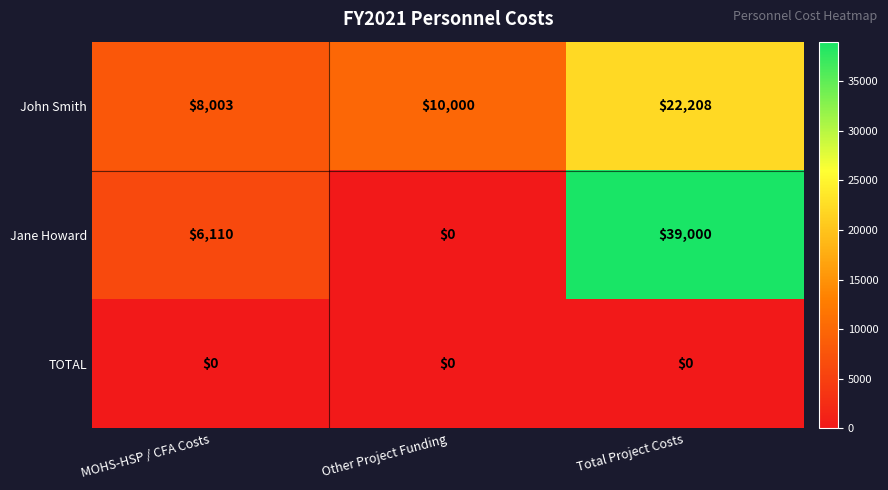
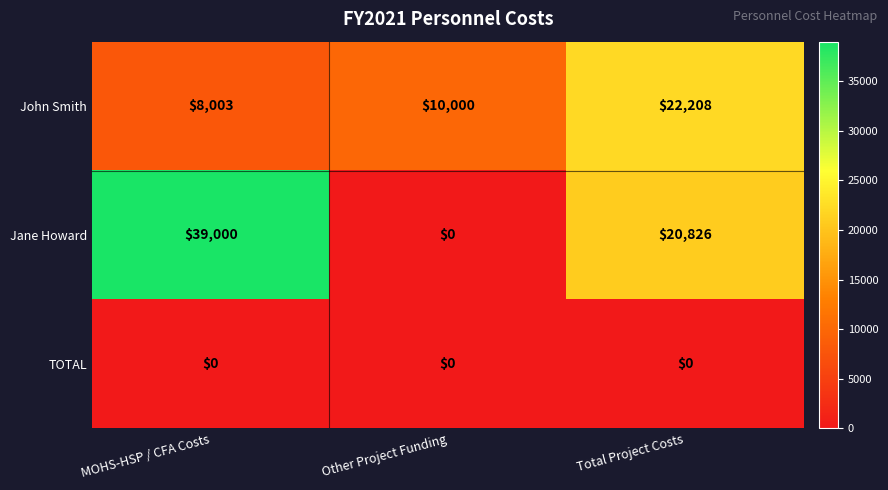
  {
    "John Smith": {
      "MOHS-HSP / CFA Costs": "$8,003",
      "Other Project Funding": "$10,000",
      "Total Project Costs": "$22,208"
    },
    "Jane Howard": {
-     "MOHS-HSP / CFA Costs": "$6,110",
+     "MOHS-HSP / CFA Costs": "$39,000",
      "Other Project Funding": "$0",
-     "Total Project Costs": "$39,000"
+     "Total Project Costs": "$20,826"
    },
    "TOTAL": {
      "MOHS-HSP / CFA Costs": "$0",
      "Other Project Funding": "$0",
      "Total Project Costs": "$0"
    }
  }
